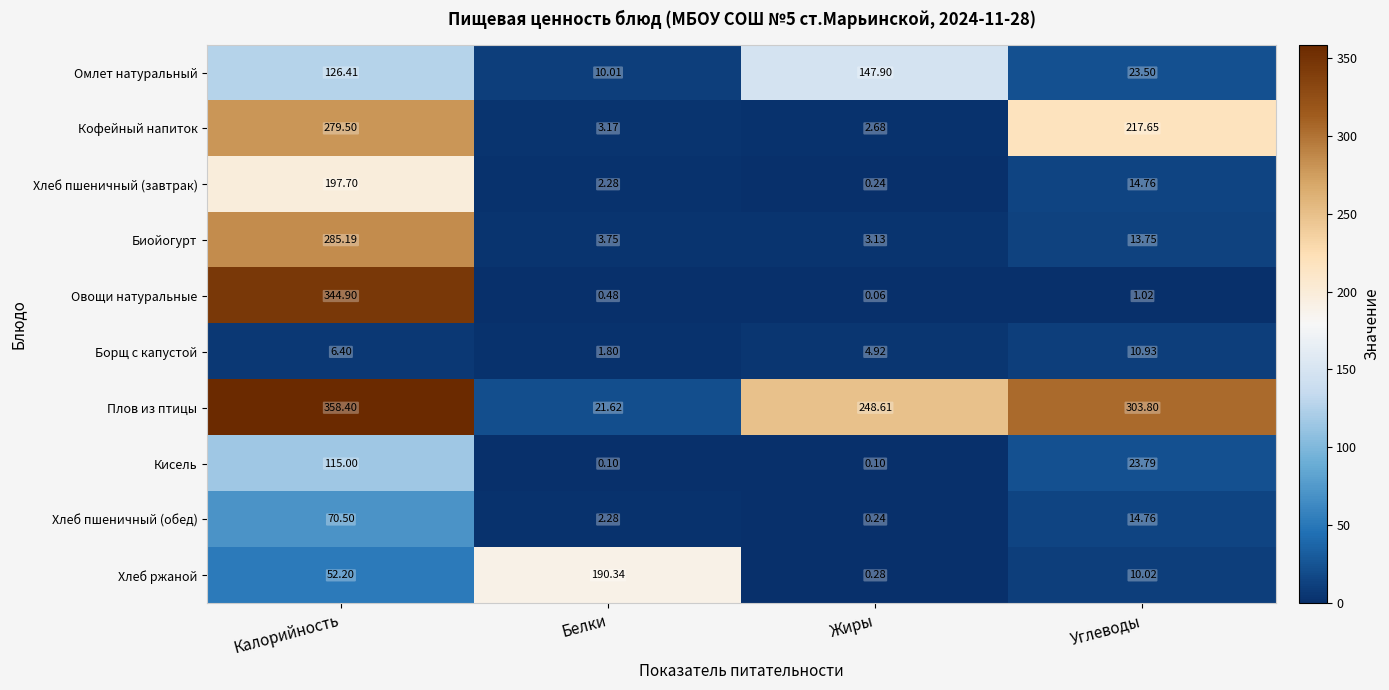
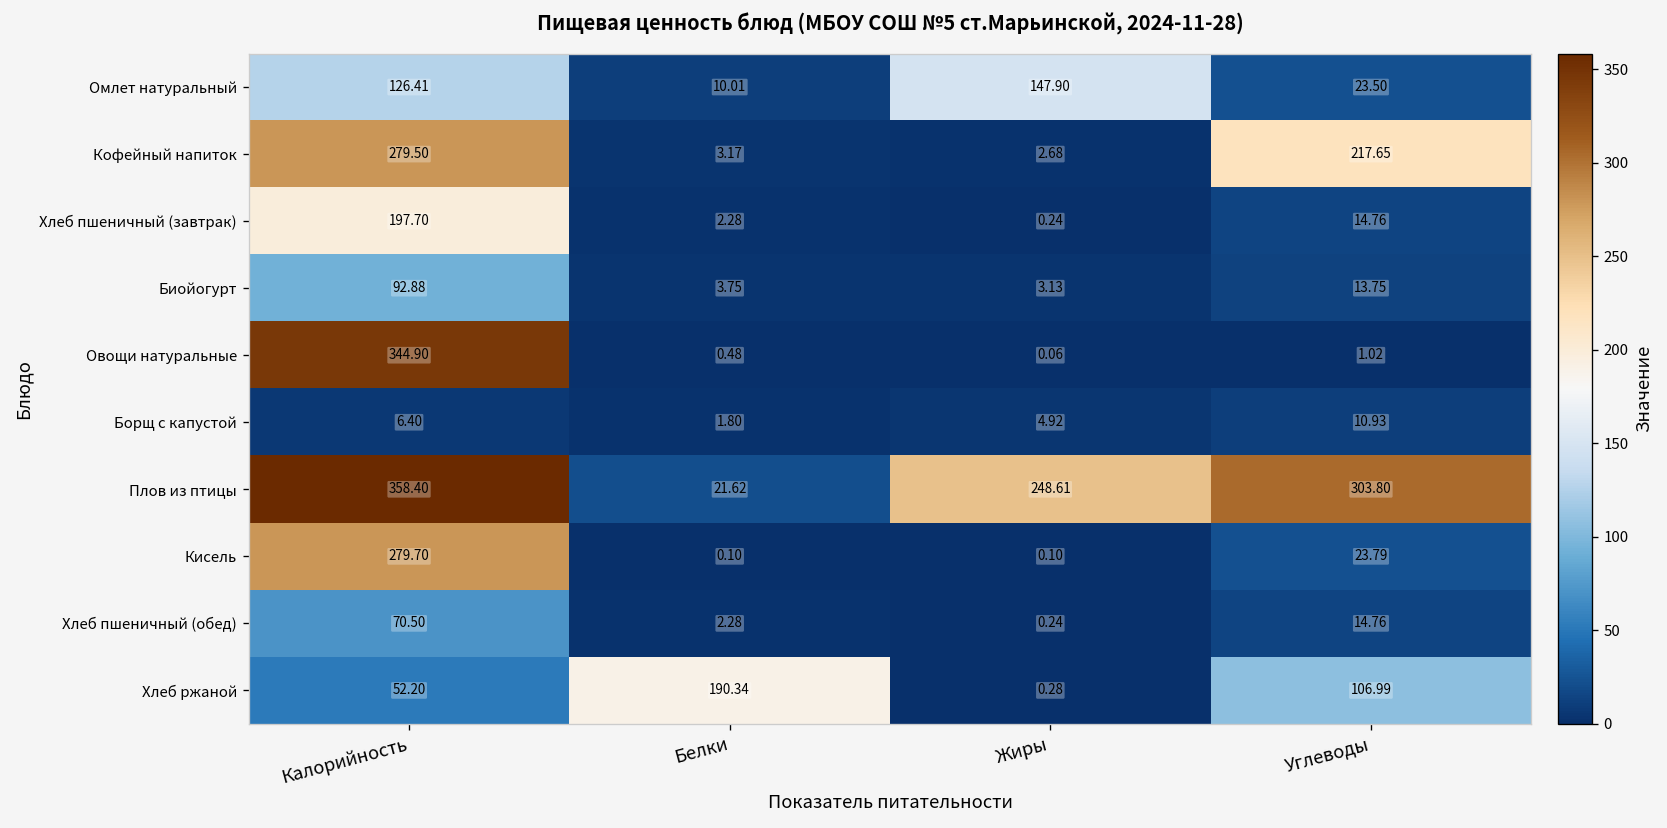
  {
    "Биойогурт": {
-     "Калорийность": 285.19
+     "Калорийность": 92.88
    },
    "Кисель": {
-     "Калорийность": 115.00
+     "Калорийность": 279.70
    },
    "Хлеб ржаной": {
-     "Углеводы": 10.02
+     "Углеводы": 106.99
    }
  }
